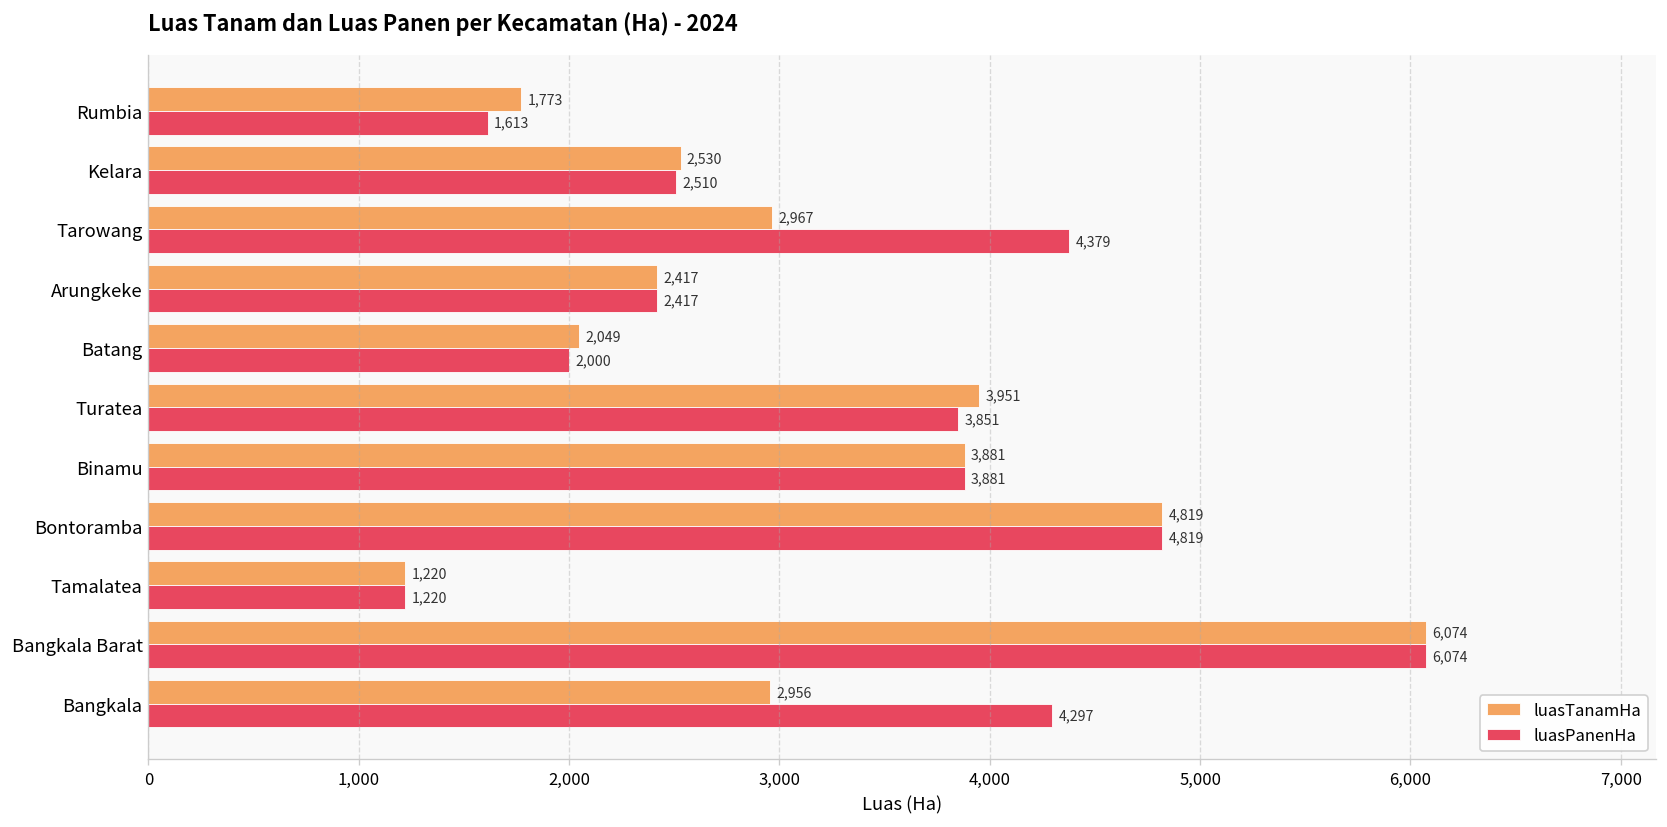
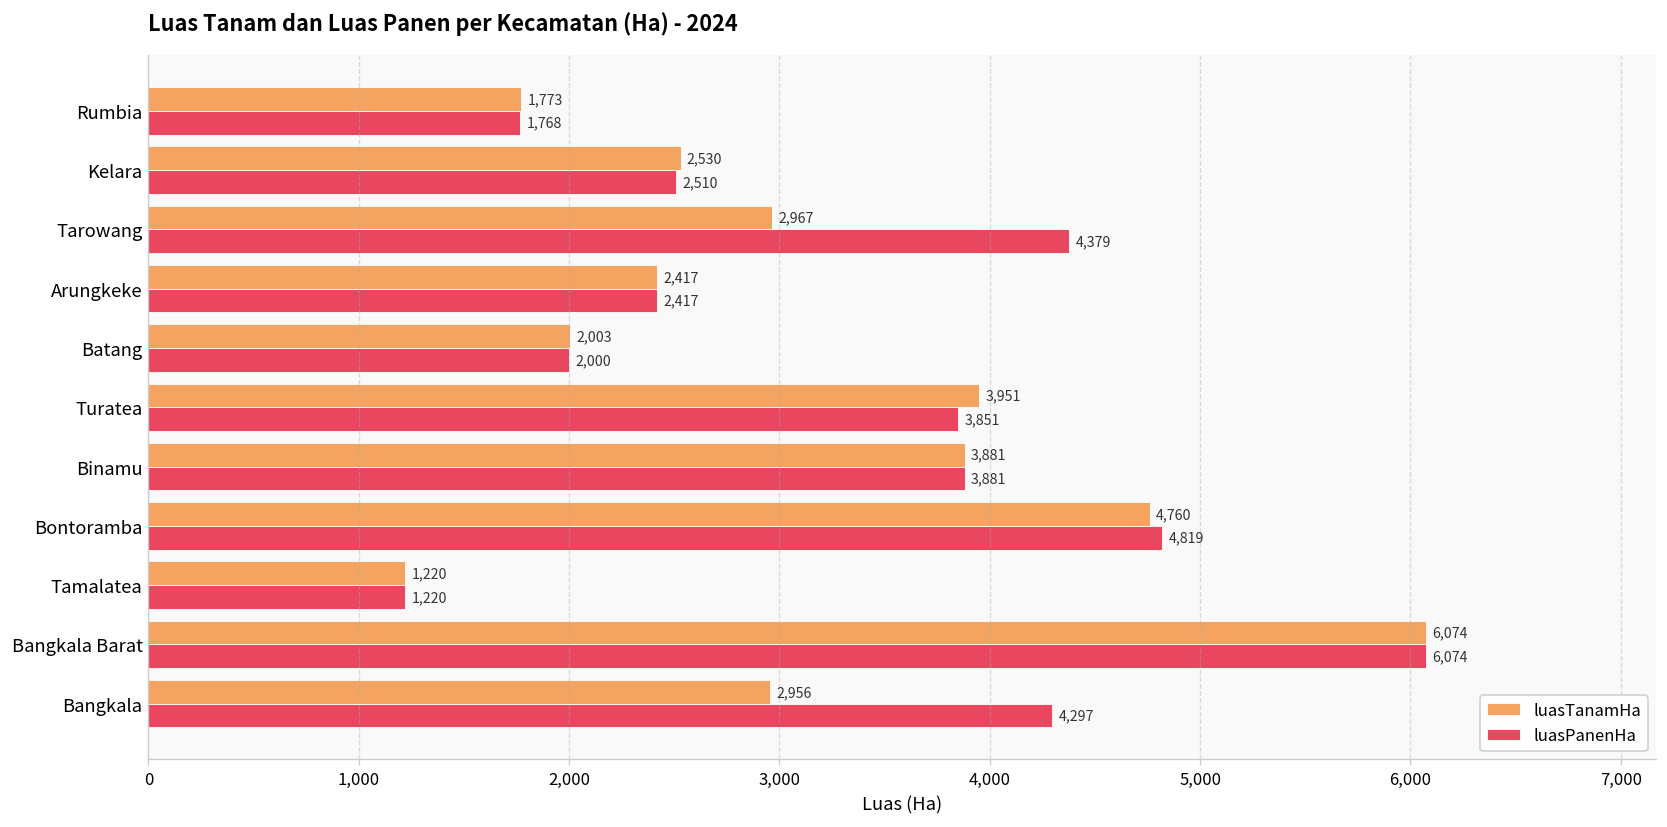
  {
    "luasTanamHa": {
      "Rumbia": "1,773",
      "Kelara": "2,530",
      "Tarowang": "2,967",
      "Arungkeke": "2,417",
-     "Batang": "2,049",
+     "Batang": "2,003",
      "Turatea": "3,951",
      "Binamu": "3,881",
-     "Bontoramba": "4,819",
+     "Bontoramba": "4,760",
      "Tamalatea": "1,220",
      "Bangkala Barat": "6,074",
      "Bangkala": "2,956"
    },
    "luasPanenHa": {
-     "Rumbia": "1,613",
+     "Rumbia": "1,768",
      "Kelara": "2,510",
      "Tarowang": "4,379",
      "Arungkeke": "2,417",
      "Batang": "2,000",
      "Turatea": "3,851",
      "Binamu": "3,881",
      "Bontoramba": "4,819",
      "Tamalatea": "1,220",
      "Bangkala Barat": "6,074",
      "Bangkala": "4,297"
    }
  }
